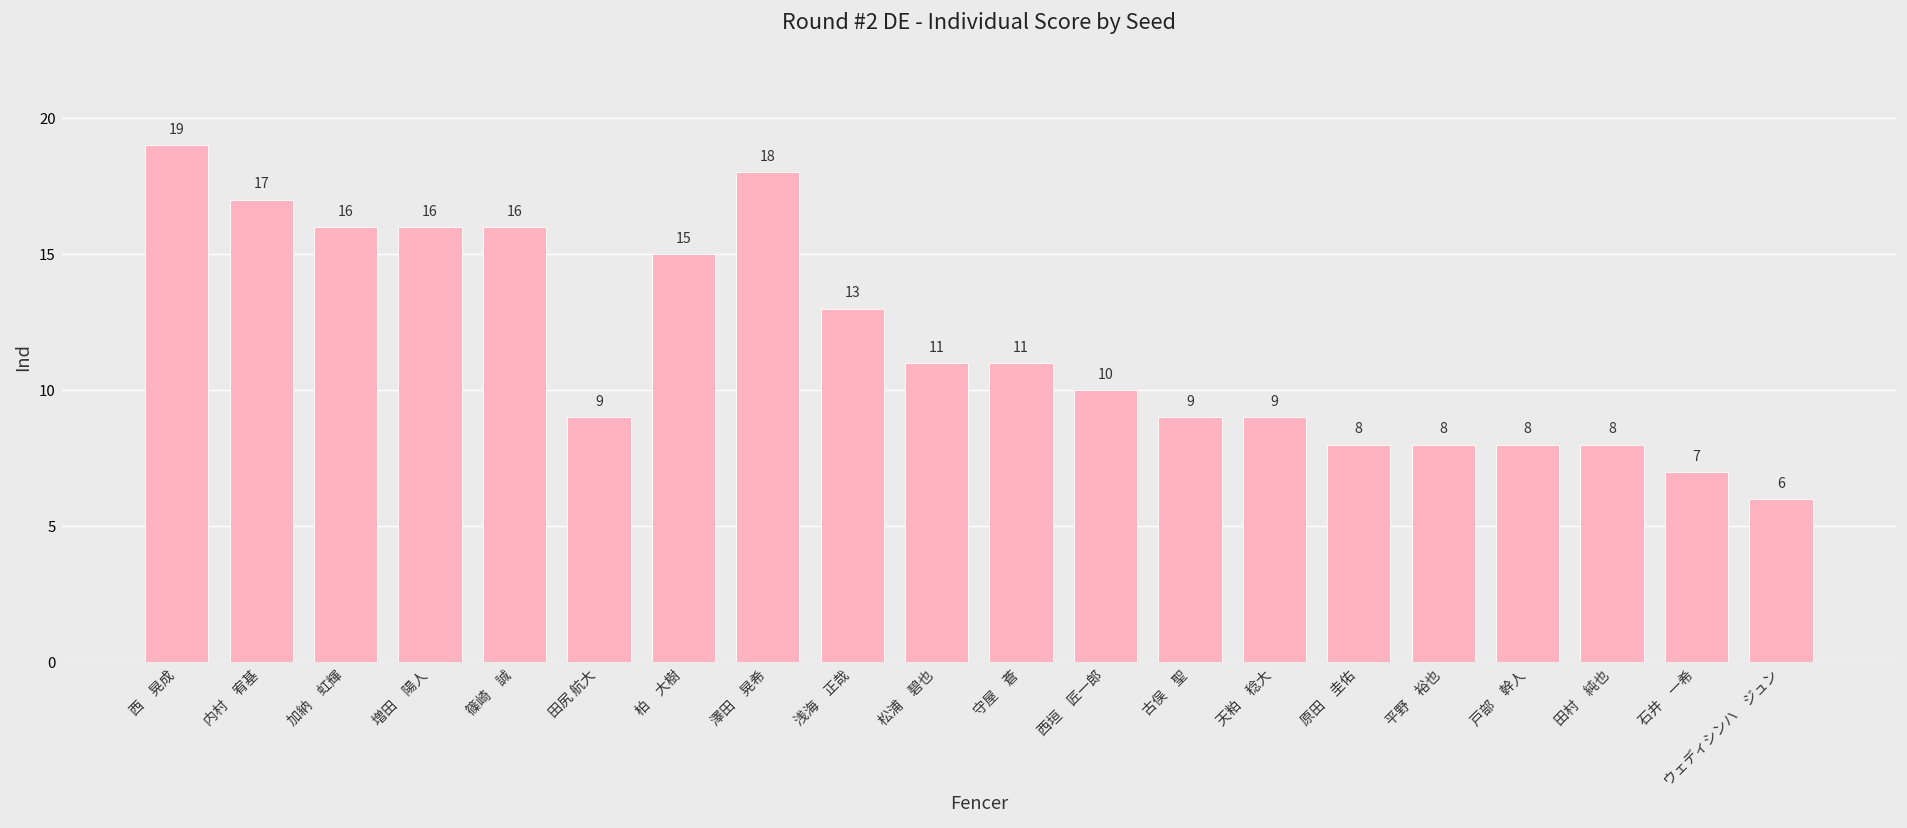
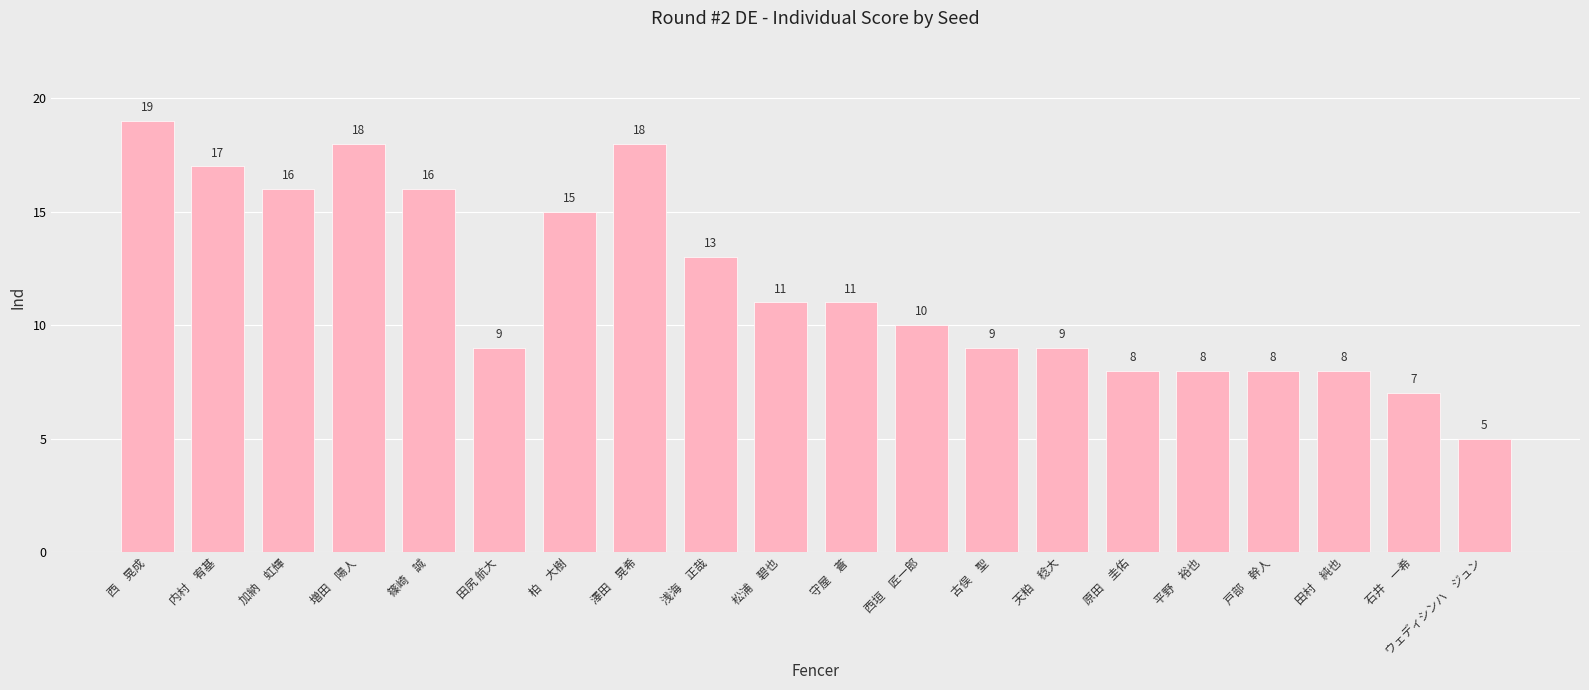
  {
    "西 晃成": 19,
    "内村 宥基": 17,
    "加納 虹輝": 16,
-   "増田 陽人": 16,
+   "増田 陽人": 18,
    "篠崎 誠": 16,
    "田尻 航大": 9,
    "柏 大樹": 15,
    "澤田 晃希": 18,
    "浅海 正哉": 13,
    "松浦 碧也": 11,
    "守屋 蒼": 11,
    "西垣 匠一郎": 10,
    "古俣 聖": 9,
    "天粕 稔大": 9,
    "原田 圭佑": 8,
    "平野 裕也": 8,
    "戸部 幹人": 8,
    "田村 純也": 8,
    "石井 一希": 7,
-   "ウェディシンハ ジュン": 6
+   "ウェディシンハ ジュン": 5
  }
